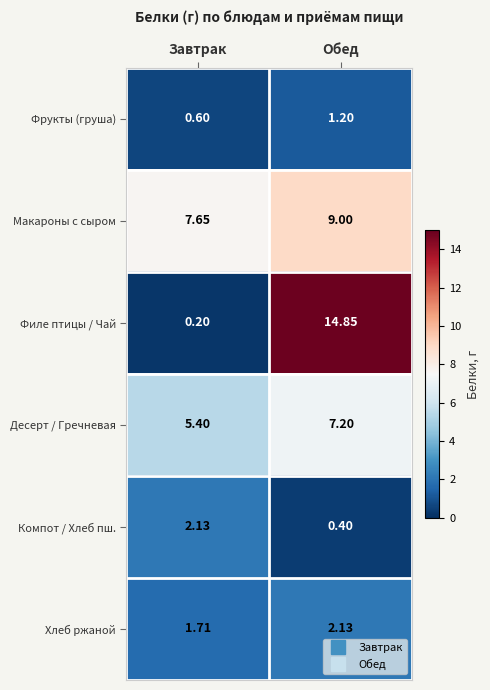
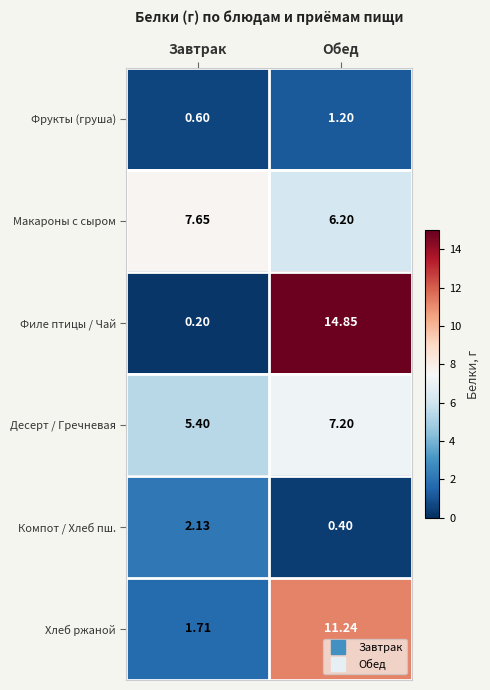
  {
    "Фрукты (груша)": {
      "Завтрак": 0.60,
      "Обед": 1.20
    },
    "Макароны с сыром": {
      "Завтрак": 7.65,
-     "Обед": 9.00
+     "Обед": 6.20
    },
    "Филе птицы / Чай": {
      "Завтрак": 0.20,
      "Обед": 14.85
    },
    "Десерт / Гречневая": {
      "Завтрак": 5.40,
      "Обед": 7.20
    },
    "Компот / Хлеб пш.": {
      "Завтрак": 2.13,
      "Обед": 0.40
    },
    "Хлеб ржаной": {
      "Завтрак": 1.71,
-     "Обед": 2.13
+     "Обед": 11.24
    }
  }
